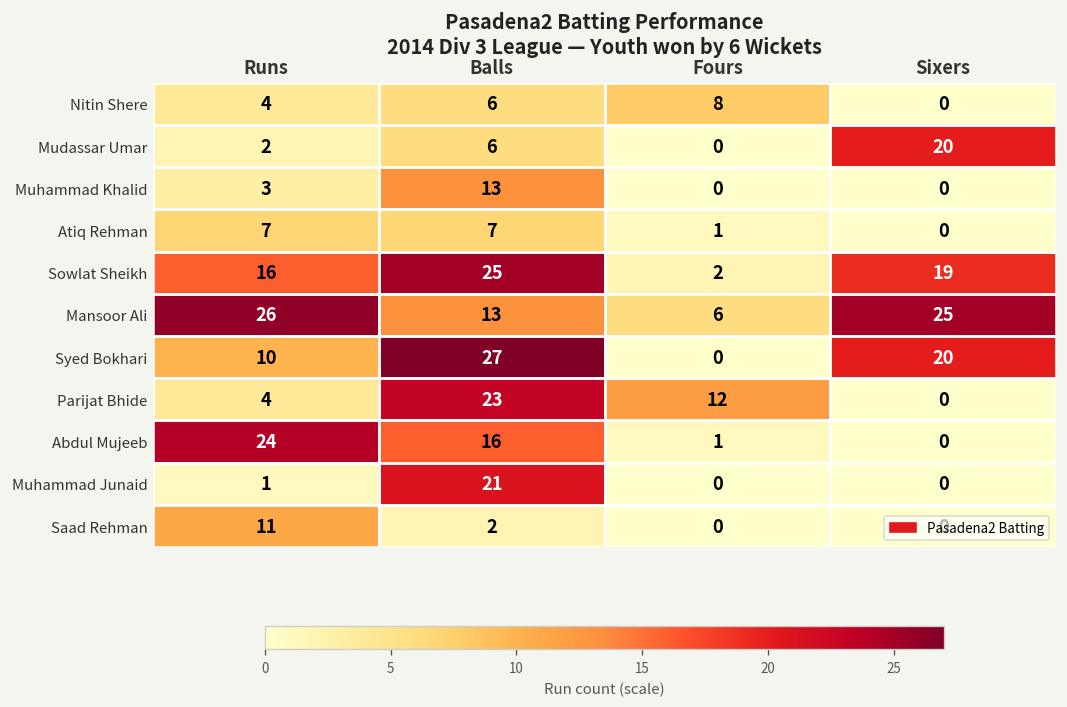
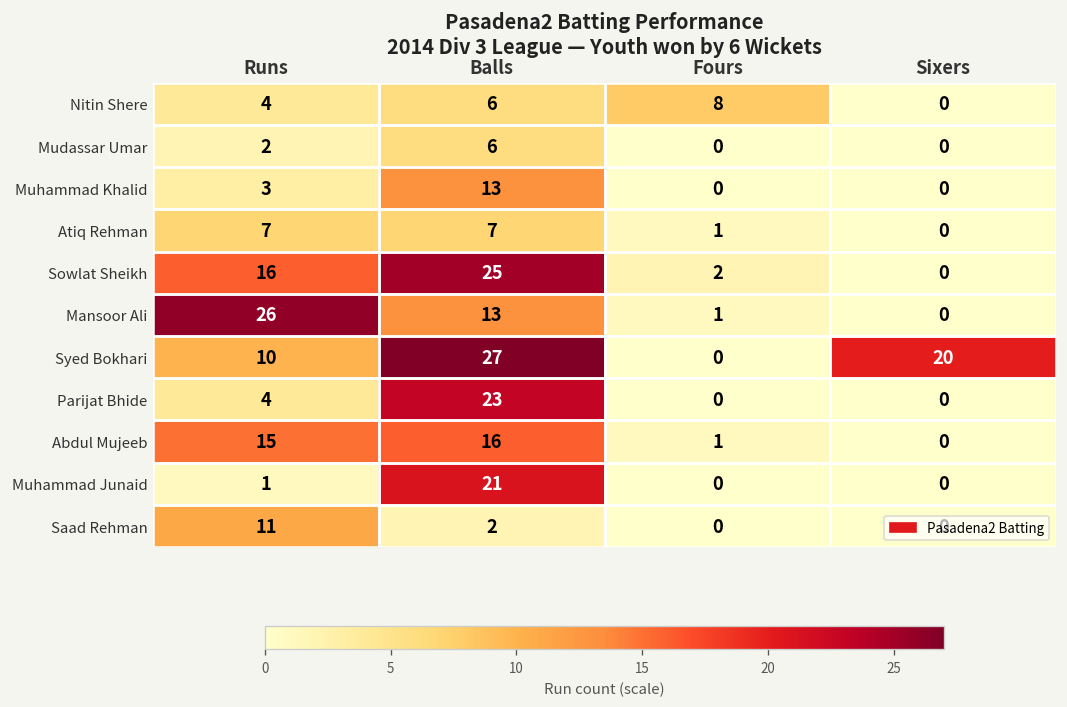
  {
    "Nitin Shere": {
      "Runs": 4,
      "Balls": 6,
      "Fours": 8,
      "Sixers": 0
    },
    "Mudassar Umar": {
      "Runs": 2,
      "Balls": 6,
      "Fours": 0,
-     "Sixers": 20
+     "Sixers": 0
    },
    "Muhammad Khalid": {
      "Runs": 3,
      "Balls": 13,
      "Fours": 0,
      "Sixers": 0
    },
    "Atiq Rehman": {
      "Runs": 7,
      "Balls": 7,
      "Fours": 1,
      "Sixers": 0
    },
    "Sowlat Sheikh": {
      "Runs": 16,
      "Balls": 25,
      "Fours": 2,
-     "Sixers": 19
+     "Sixers": 0
    },
    "Mansoor Ali": {
      "Runs": 26,
      "Balls": 13,
-     "Fours": 6,
-     "Sixers": 25
+     "Fours": 1,
+     "Sixers": 0
    },
    "Syed Bokhari": {
      "Runs": 10,
      "Balls": 27,
      "Fours": 0,
      "Sixers": 20
    },
    "Parijat Bhide": {
      "Runs": 4,
      "Balls": 23,
-     "Fours": 12,
+     "Fours": 0,
      "Sixers": 0
    },
    "Abdul Mujeeb": {
-     "Runs": 24,
+     "Runs": 15,
      "Balls": 16,
      "Fours": 1,
      "Sixers": 0
    },
    "Muhammad Junaid": {
      "Runs": 1,
      "Balls": 21,
      "Fours": 0,
      "Sixers": 0
    },
    "Saad Rehman": {
      "Runs": 11,
      "Balls": 2,
      "Fours": 0
    }
  }
